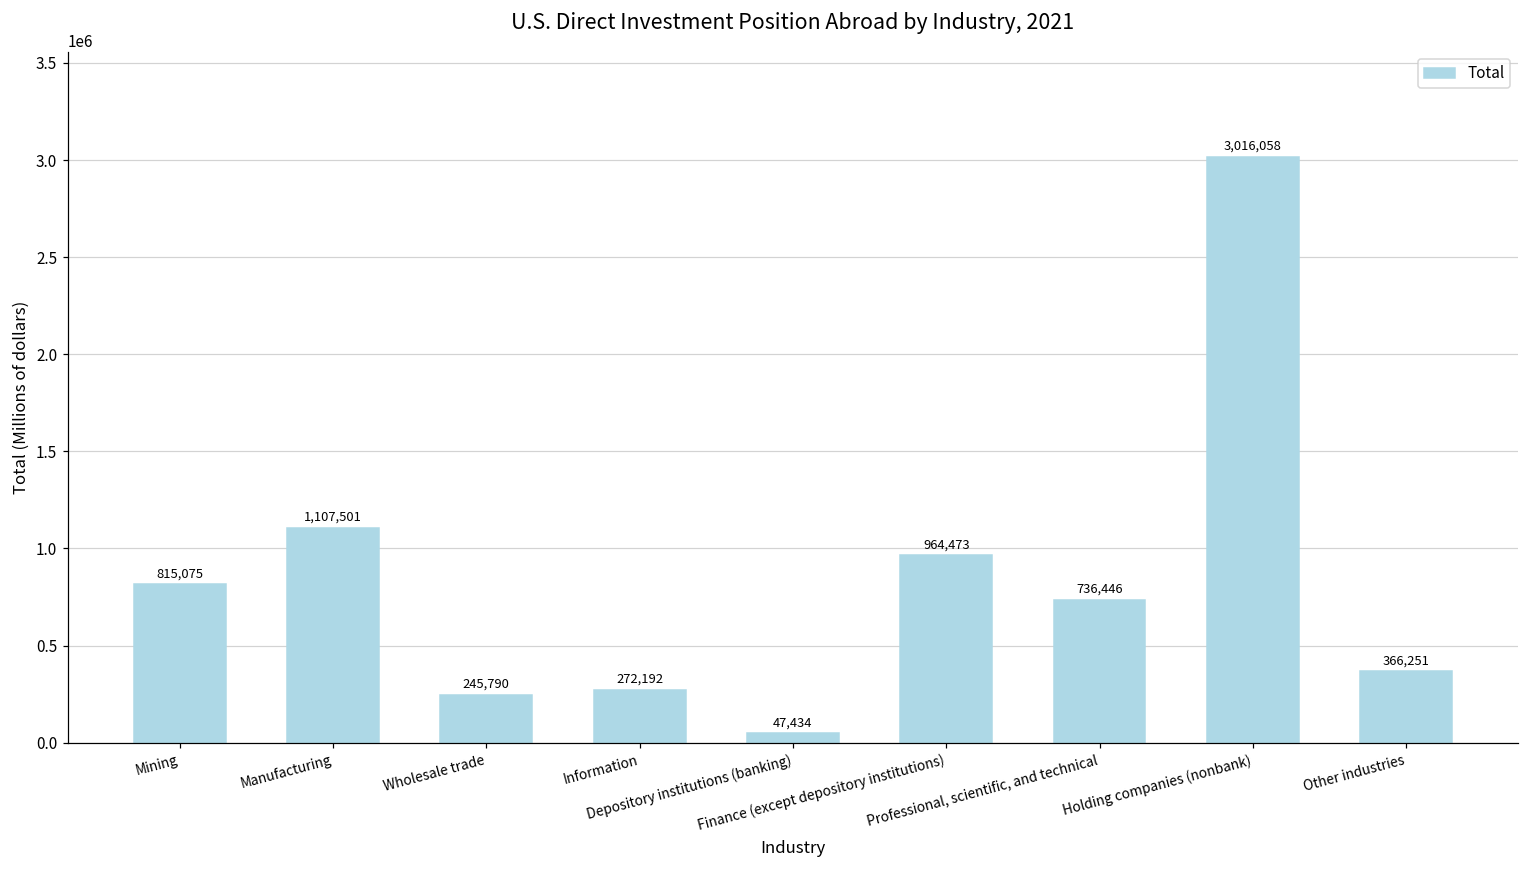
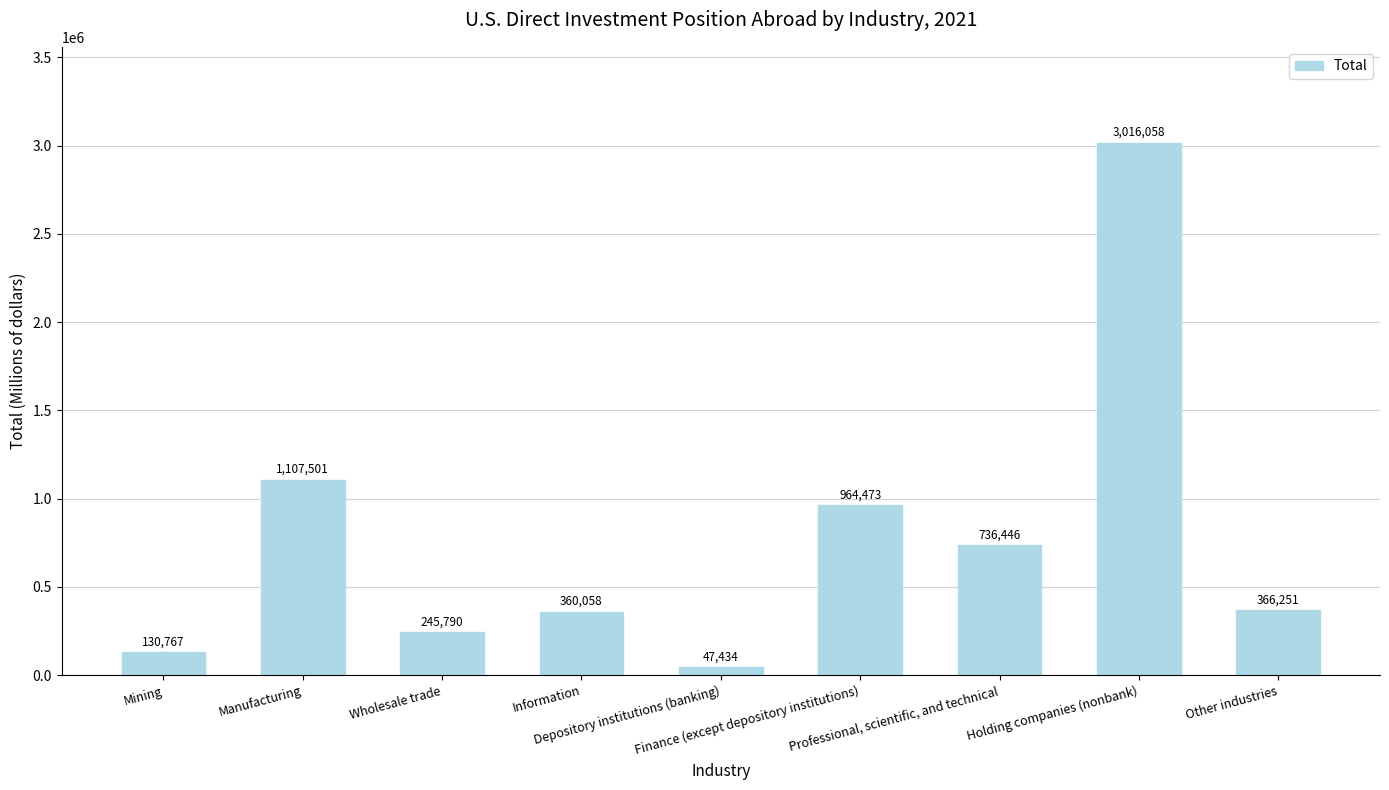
  {
-   "Mining": "815,075",
+   "Mining": "130,767",
    "Manufacturing": "1,107,501",
    "Wholesale trade": "245,790",
-   "Information": "272,192",
+   "Information": "360,058",
    "Depository institutions (banking)": "47,434",
    "Finance (except depository institutions)": "964,473",
    "Professional, scientific, and technical": "736,446",
    "Holding companies (nonbank)": "3,016,058",
    "Other industries": "366,251"
  }
